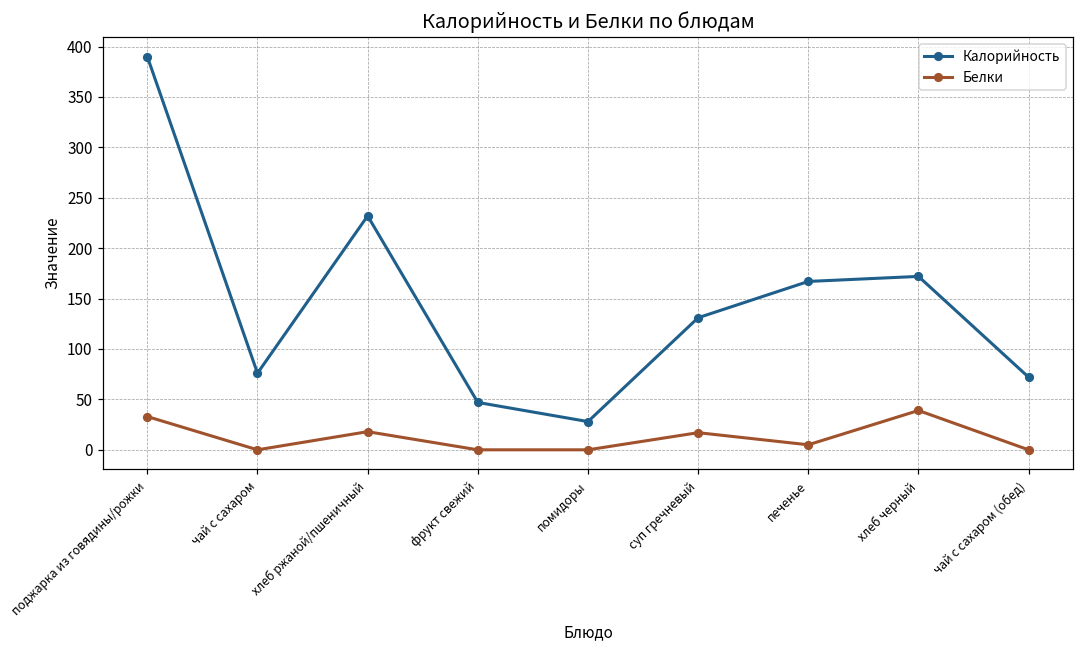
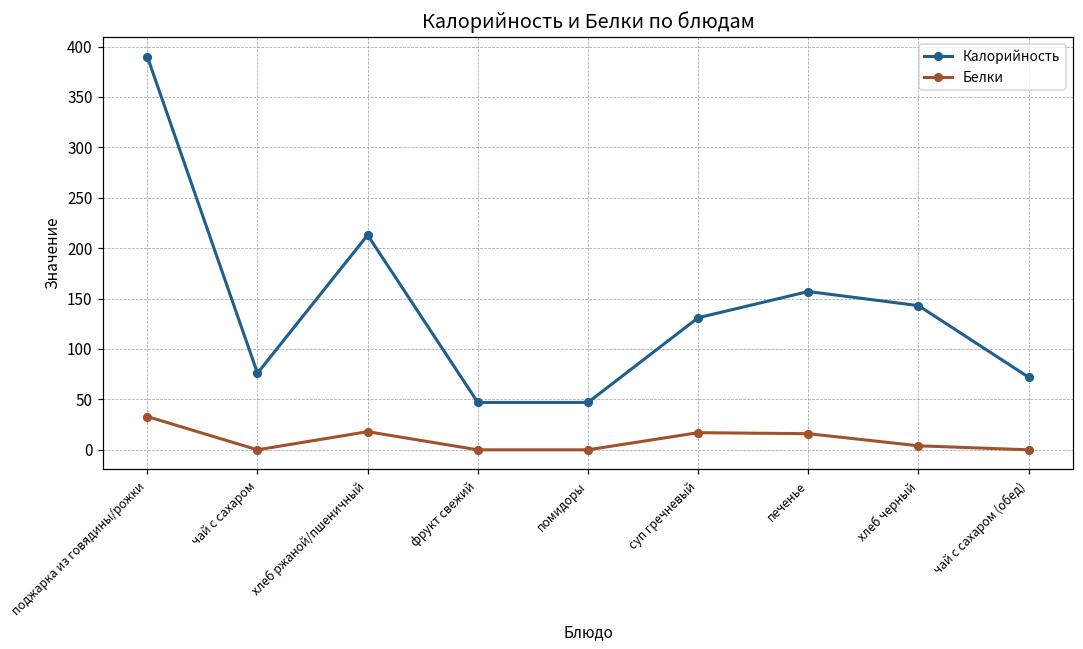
  {
    "Калорийность": {
      "поджарка из говядины/рожки": 390,
      "чай с сахаром": 80,
-     "хлеб ржаной/пшеничный": 230,
+     "хлеб ржаной/пшеничный": 210,
      "фрукт свежий": 50,
-     "помидоры": 30,
+     "помидоры": 50,
      "суп гречневый": 130,
-     "печенье": 170,
-     "хлеб черный": 170,
+     "печенье": 160,
+     "хлеб черный": 140,
      "чай с сахаром (обед)": 70
    },
    "Белки": {
      "поджарка из говядины/рожки": 30,
      "чай с сахаром": 0,
      "хлеб ржаной/пшеничный": 20,
      "фрукт свежий": 0,
      "помидоры": 0,
      "суп гречневый": 20,
-     "печенье": 10,
-     "хлеб черный": 40,
+     "печенье": 20,
+     "хлеб черный": 0,
      "чай с сахаром (обед)": 0
    }
  }
